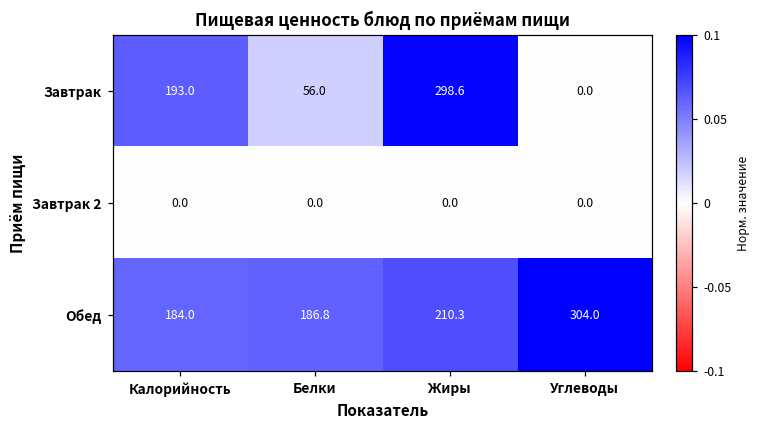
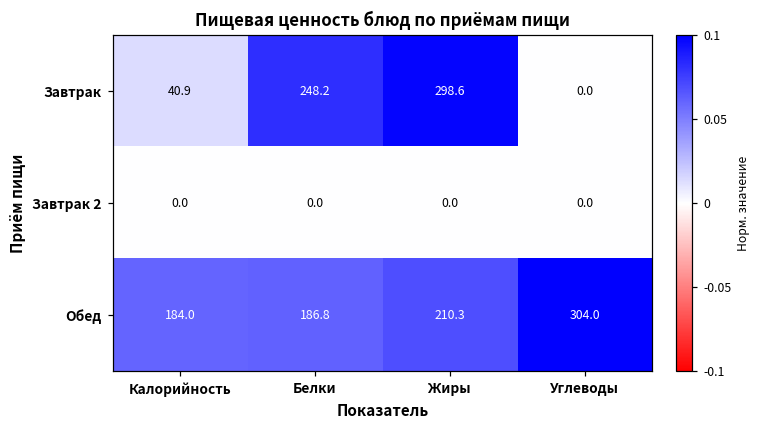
  {
    "Завтрак": {
-     "Калорийность": 193.0,
-     "Белки": 56.0,
+     "Калорийность": 40.9,
+     "Белки": 248.2,
      "Жиры": 298.6,
      "Углеводы": 0.0
    },
    "Завтрак 2": {
      "Калорийность": 0.0,
      "Белки": 0.0,
      "Жиры": 0.0,
      "Углеводы": 0.0
    },
    "Обед": {
      "Калорийность": 184.0,
      "Белки": 186.8,
      "Жиры": 210.3,
      "Углеводы": 304.0
    }
  }
